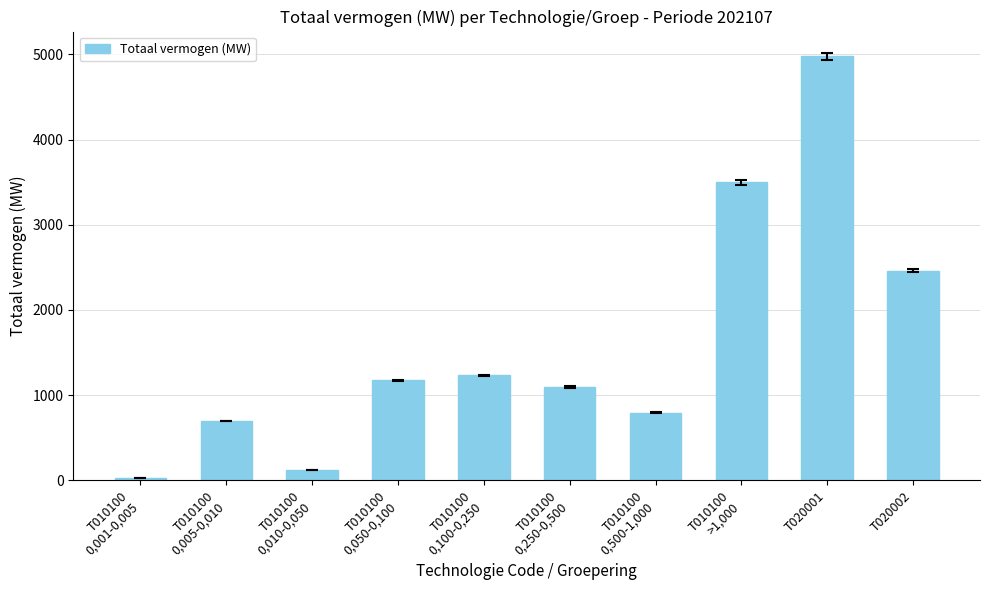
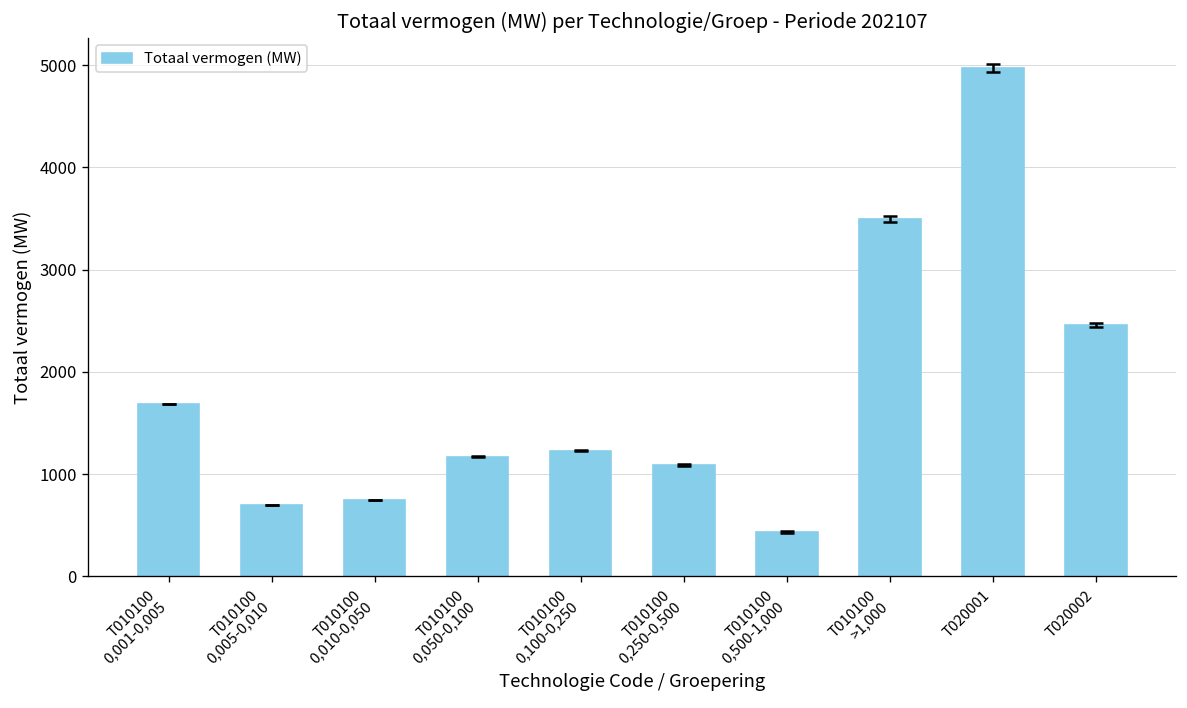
  {
    "Totaal vermogen (MW)": {
-     "T010100 0,001-0,005": 0,
+     "T010100 0,001-0,005": 1700,
      "T010100 0,005-0,010": 700,
-     "T010100 0,010-0,050": 100,
+     "T010100 0,010-0,050": 700,
      "T010100 0,050-0,100": 1200,
      "T010100 0,100-0,250": 1200,
      "T010100 0,250-0,500": 1100,
-     "T010100 0,500-1,000": 800,
+     "T010100 0,500-1,000": 400,
      "T010100 >1,000": 3500,
      "T020001": 5000,
      "T020002": 2500
    }
  }
